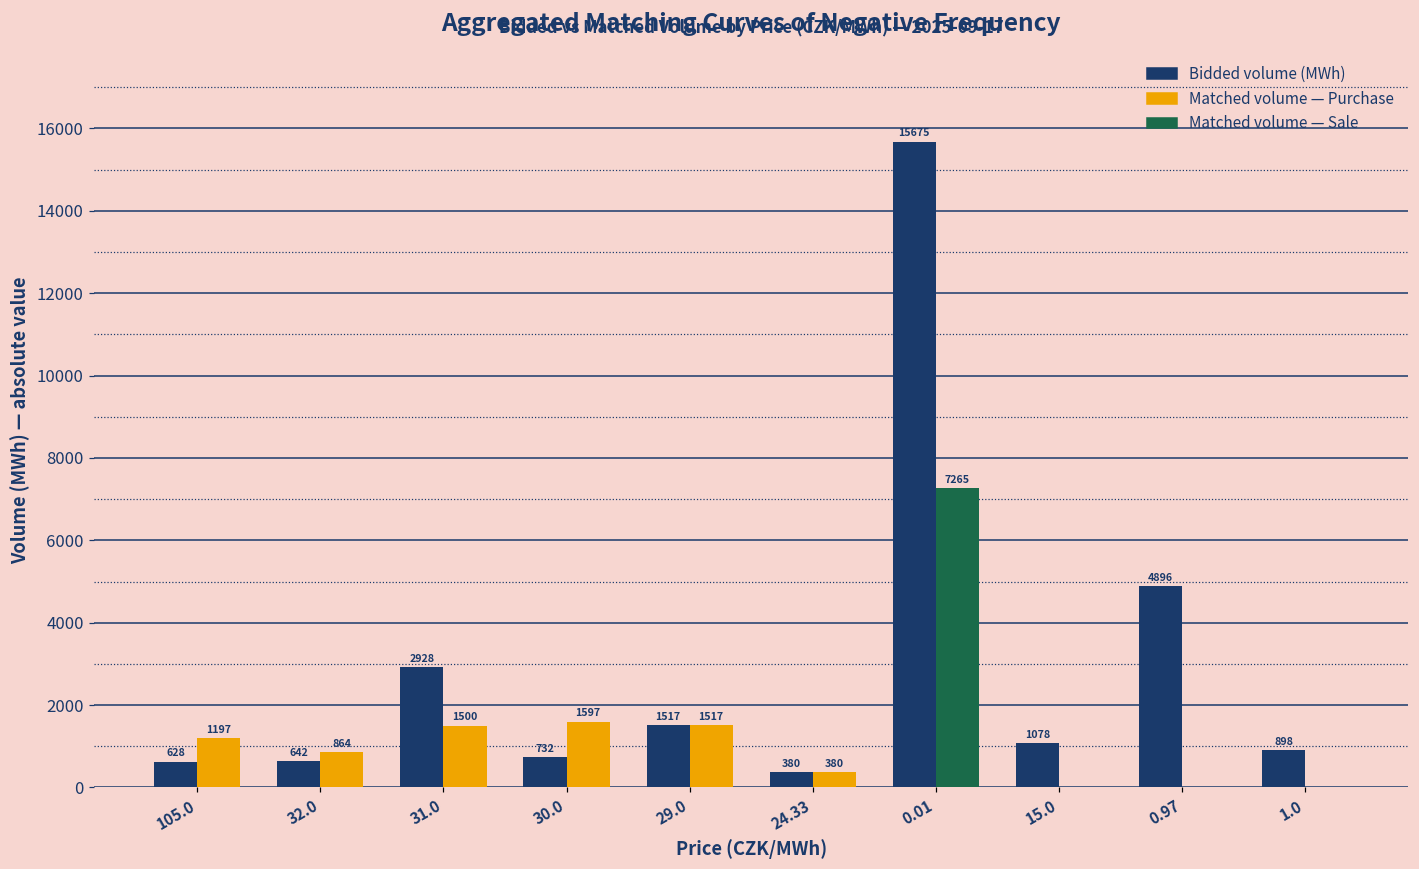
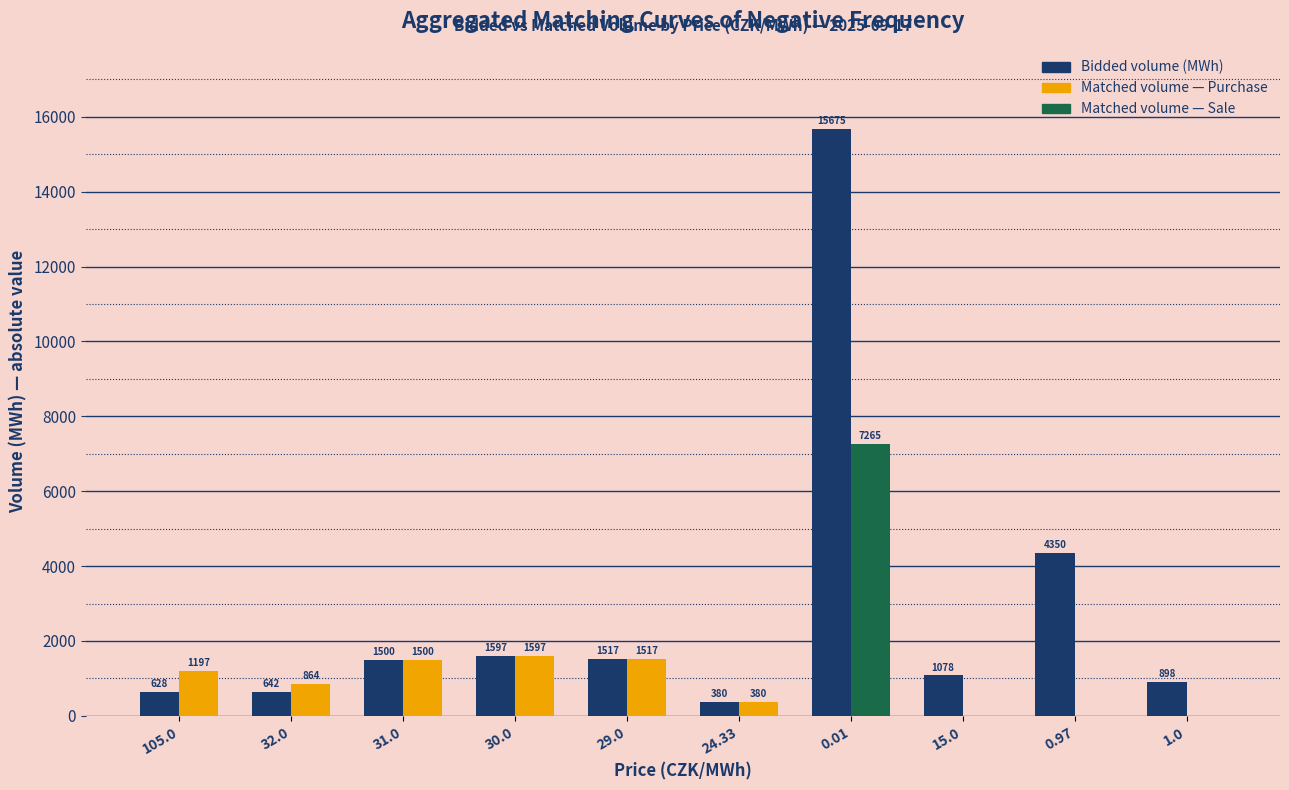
  {
    "Bidded volume (MWh)": {
      "105.0": 628,
      "32.0": 642,
-     "31.0": 2928,
-     "30.0": 732,
+     "31.0": 1500,
+     "30.0": 1597,
      "29.0": 1517,
      "24.33": 380,
      "0.01": 15675,
      "15.0": 1078,
-     "0.97": 4896,
+     "0.97": 4350,
      "1.0": 898
    }
  }
